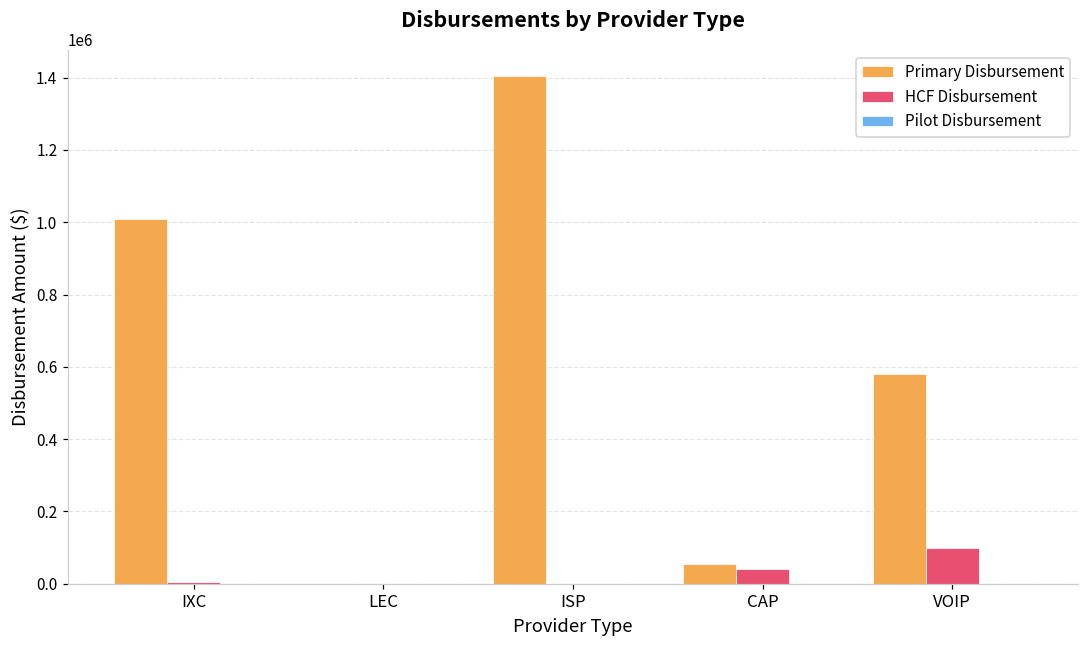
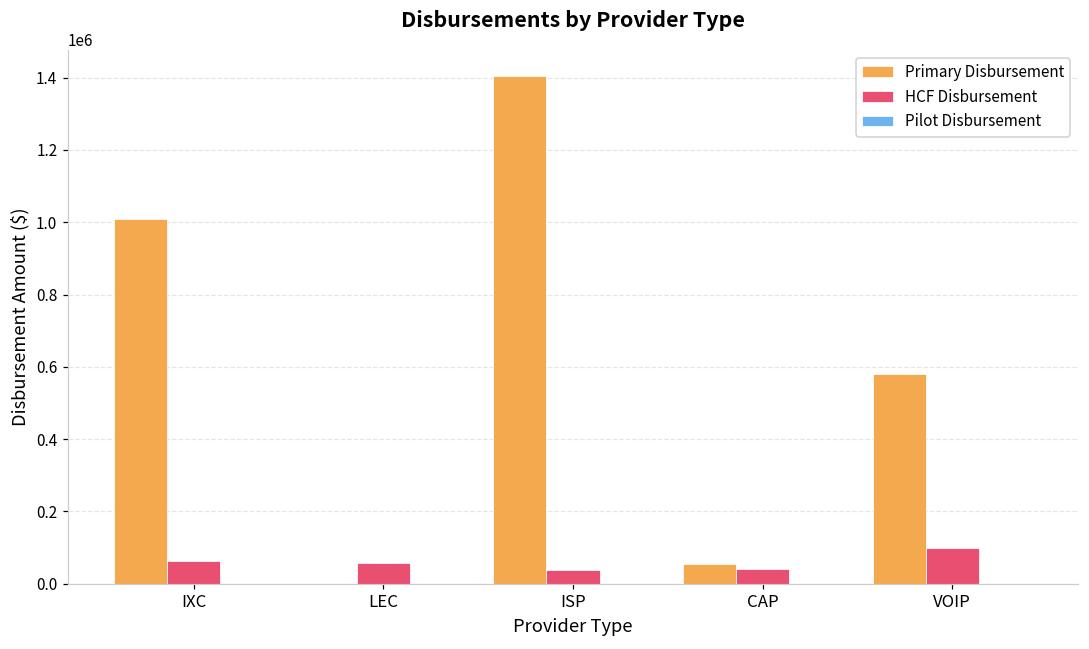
  {
    "Primary Disbursement": {
      "IXC": 1010000,
      "LEC": 0,
      "ISP": 1400000,
      "CAP": 50000,
      "VOIP": 580000
    },
    "HCF Disbursement": {
-     "IXC": 0,
-     "LEC": 0,
-     "ISP": 0,
+     "IXC": 60000,
+     "LEC": 60000,
+     "ISP": 40000,
      "CAP": 40000,
      "VOIP": 100000
    },
    "Pilot Disbursement": {
      "IXC": 0,
      "LEC": 0,
      "ISP": 0,
      "CAP": 0,
      "VOIP": 0
    }
  }
